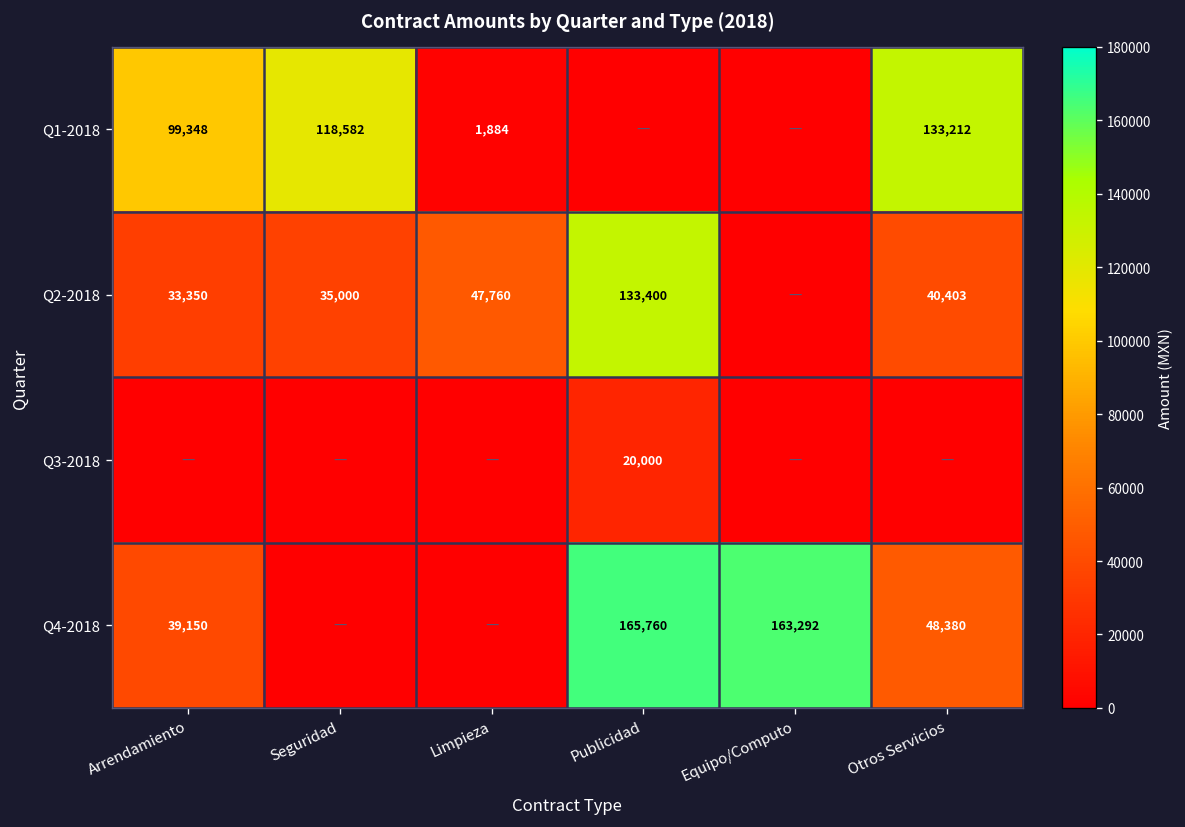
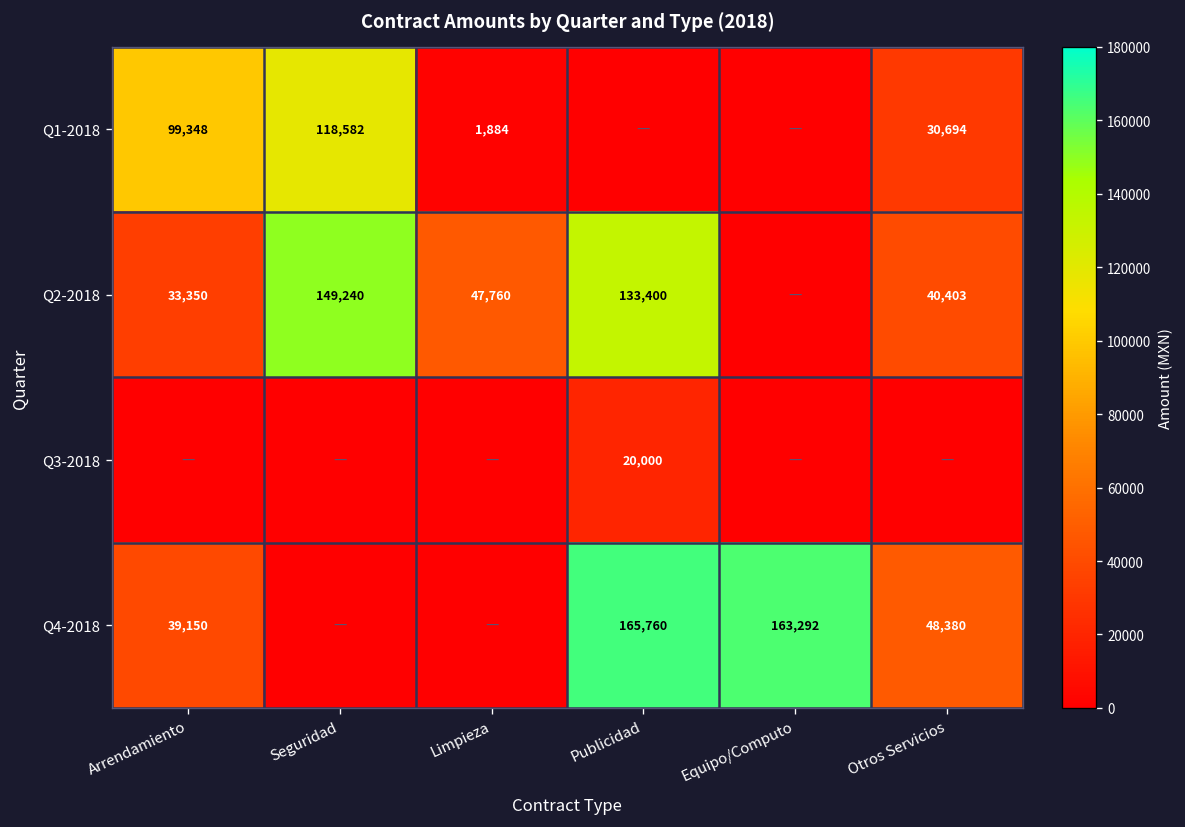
  {
    "Q1-2018": {
      "Arrendamiento": "99,348",
      "Seguridad": "118,582",
      "Limpieza": "1,884",
-     "Otros Servicios": "133,212"
+     "Otros Servicios": "30,694"
    },
    "Q2-2018": {
      "Arrendamiento": "33,350",
-     "Seguridad": "35,000",
+     "Seguridad": "149,240",
      "Limpieza": "47,760",
      "Publicidad": "133,400",
      "Otros Servicios": "40,403"
    },
    "Q3-2018": {
      "Publicidad": "20,000"
    },
    "Q4-2018": {
      "Arrendamiento": "39,150",
      "Publicidad": "165,760",
      "Equipo/Computo": "163,292",
      "Otros Servicios": "48,380"
    }
  }
